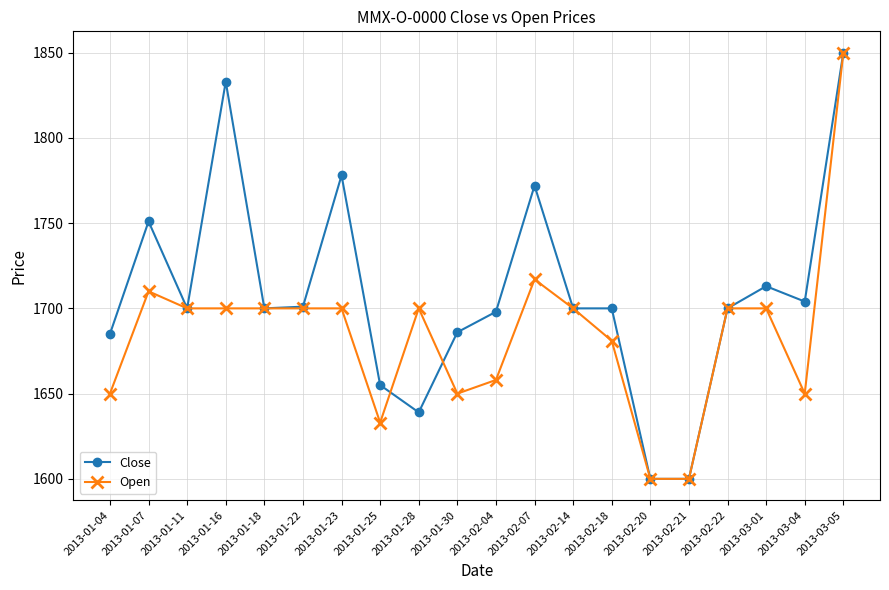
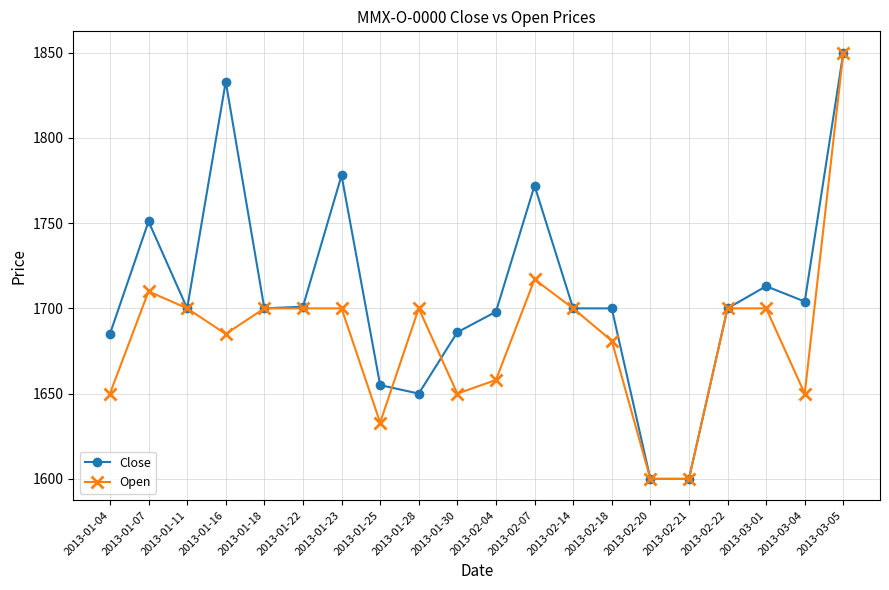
  {
    "Close": {
      "2013-01-04": 1685,
      "2013-01-07": 1751,
      "2013-01-16": 1833,
      "2013-01-23": 1778,
      "2013-01-25": 1655,
-     "2013-01-28": 1639,
+     "2013-01-28": 1650,
      "2013-01-30": 1686,
      "2013-02-04": 1698,
      "2013-02-07": 1772,
      "2013-02-18": 1700,
      "2013-03-01": 1713,
      "2013-03-04": 1704
    },
    "Open": {
      "2013-01-04": 1650,
      "2013-01-07": 1710,
-     "2013-01-16": 1700,
+     "2013-01-16": 1685,
      "2013-01-23": 1700,
      "2013-01-25": 1633,
      "2013-01-28": 1700,
      "2013-01-30": 1650,
      "2013-02-04": 1658,
      "2013-02-07": 1717,
      "2013-02-18": 1681,
      "2013-03-01": 1700,
      "2013-03-04": 1650
    }
  }
